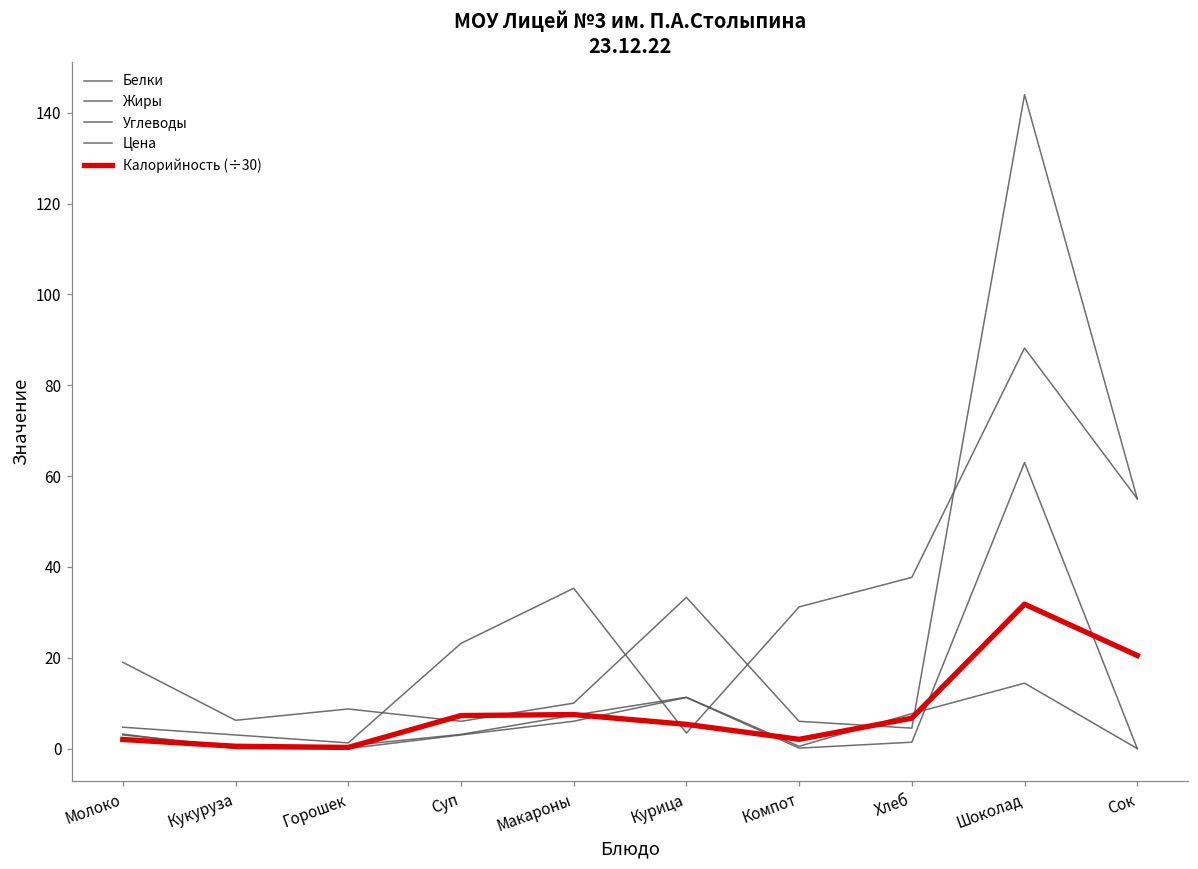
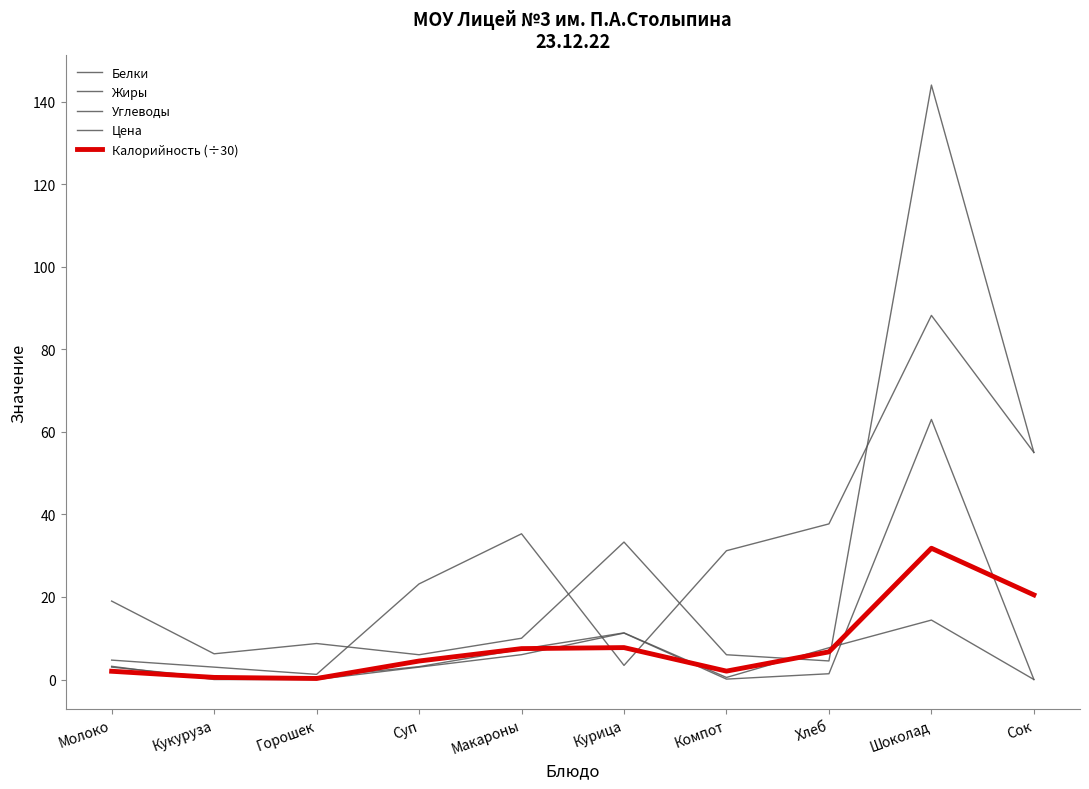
  {
    "Калорийность (÷30)": {
      "Молоко": 2,
-     "Суп": 7,
-     "Курица": 5,
+     "Суп": 4,
+     "Курица": 8,
      "Компот": 2,
      "Хлеб": 7,
      "Шоколад": 32,
      "Сок": 21
    }
  }
